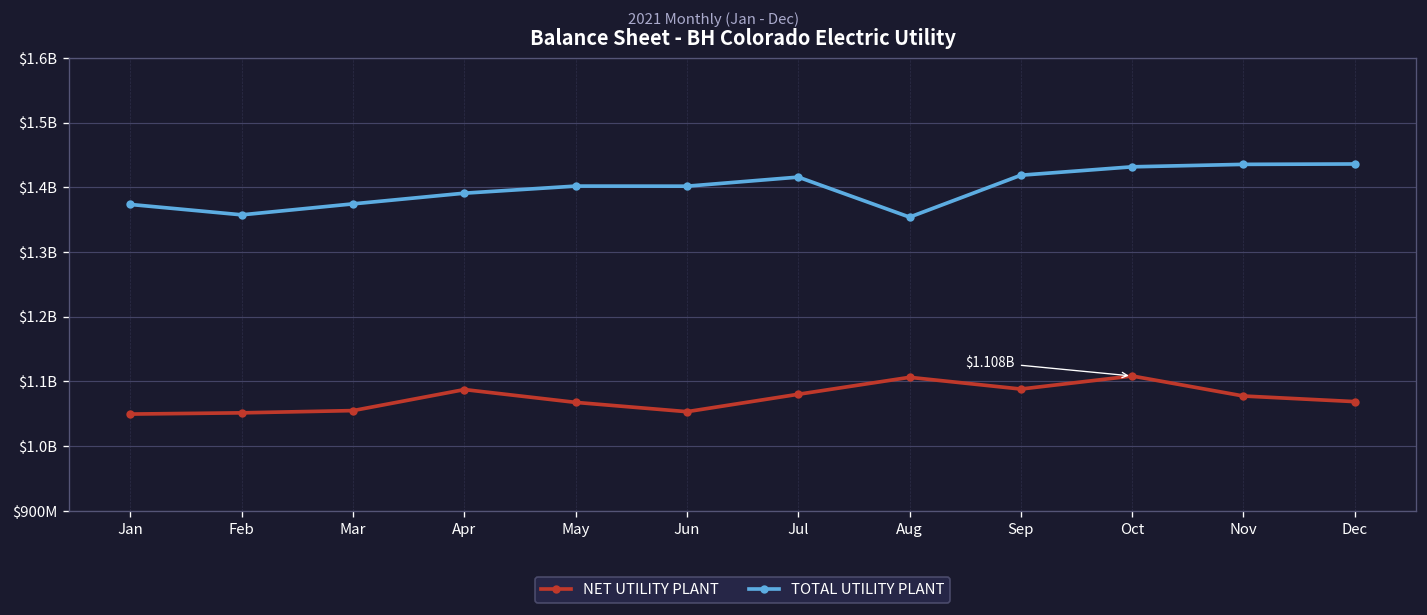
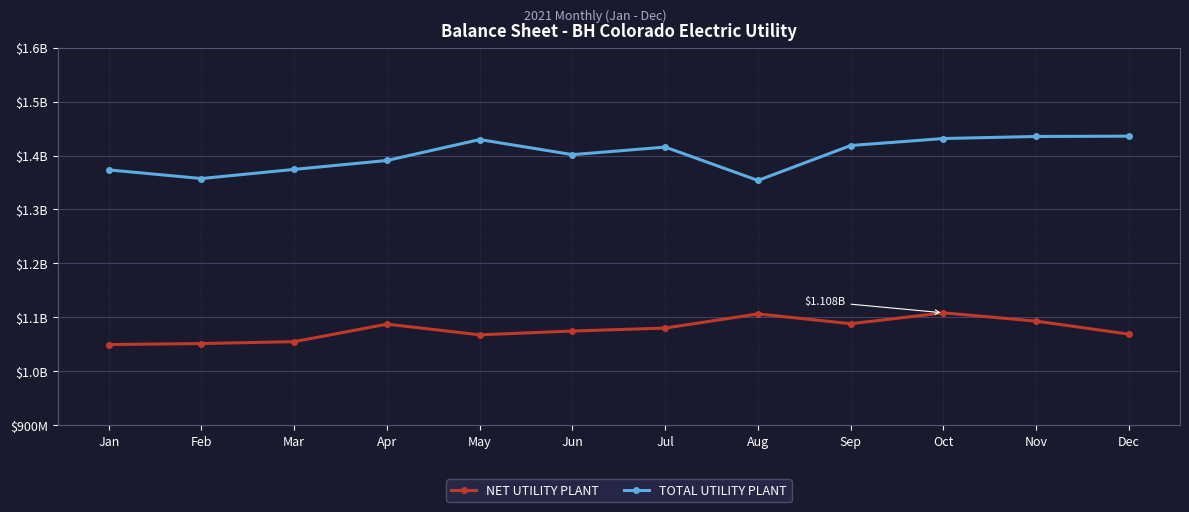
  {
    "NET UTILITY PLANT": {
      "Jan": "$1050000000",
      "Feb": "$1050000000",
      "Mar": "$1050000000",
      "Apr": "$1090000000",
      "May": "$1070000000",
-     "Jun": "$1050000000",
+     "Jun": "$1070000000",
      "Jul": "$1080000000",
      "Aug": "$1110000000",
      "Sep": "$1090000000",
-     "Nov": "$1080000000",
+     "Nov": "$1090000000",
      "Dec": "$1070000000"
    },
    "TOTAL UTILITY PLANT": {
      "Jan": "$1370000000",
      "Feb": "$1360000000",
      "Mar": "$1370000000",
      "Apr": "$1390000000",
-     "May": "$1400000000",
+     "May": "$1430000000",
      "Jun": "$1400000000",
      "Jul": "$1420000000",
      "Aug": "$1350000000",
      "Sep": "$1420000000",
      "Oct": "$1430000000",
      "Nov": "$1440000000",
      "Dec": "$1440000000"
    }
  }
